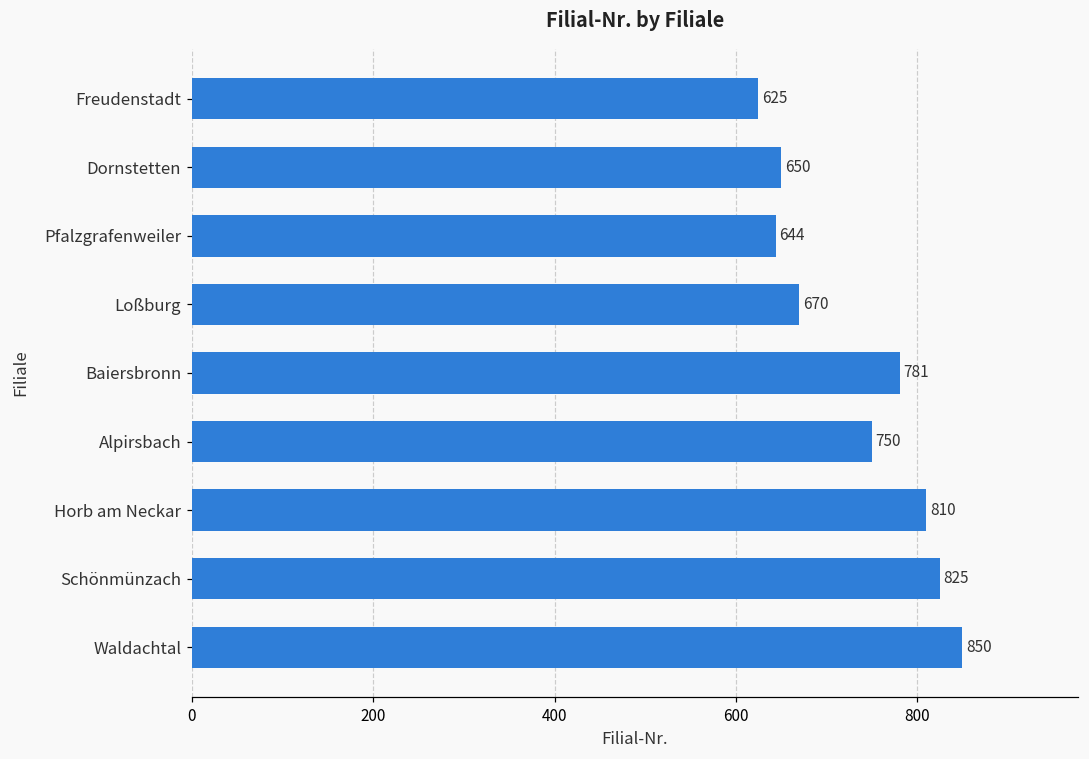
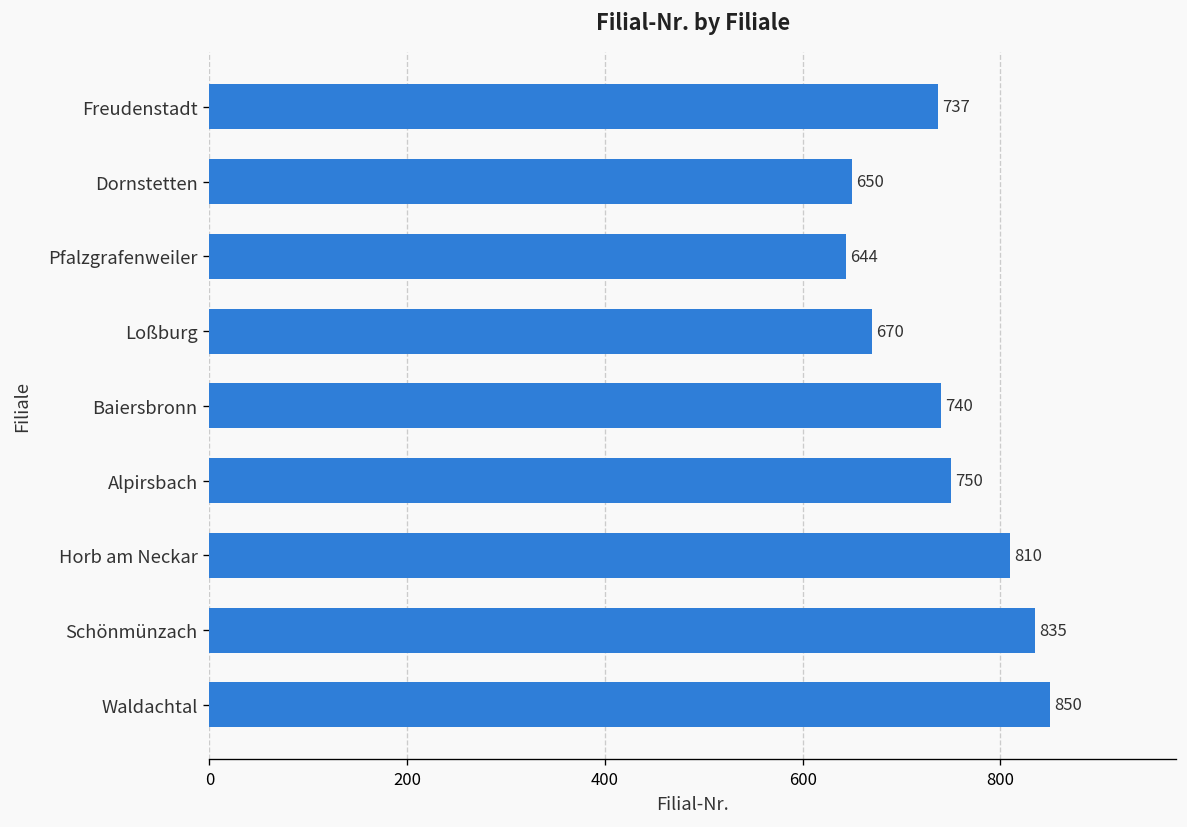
  {
-   "Freudenstadt": 625,
+   "Freudenstadt": 737,
    "Dornstetten": 650,
    "Pfalzgrafenweiler": 644,
    "Loßburg": 670,
-   "Baiersbronn": 781,
+   "Baiersbronn": 740,
    "Alpirsbach": 750,
    "Horb am Neckar": 810,
-   "Schönmünzach": 825,
+   "Schönmünzach": 835,
    "Waldachtal": 850
  }
